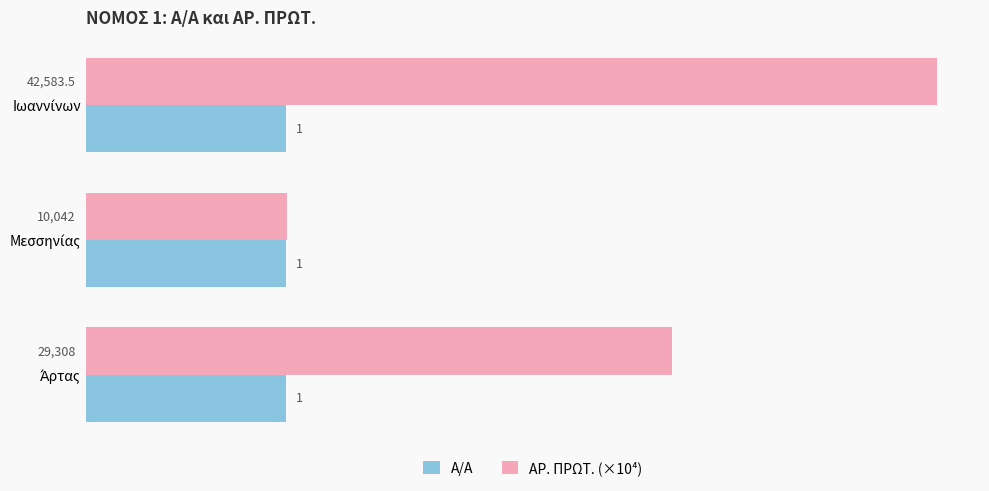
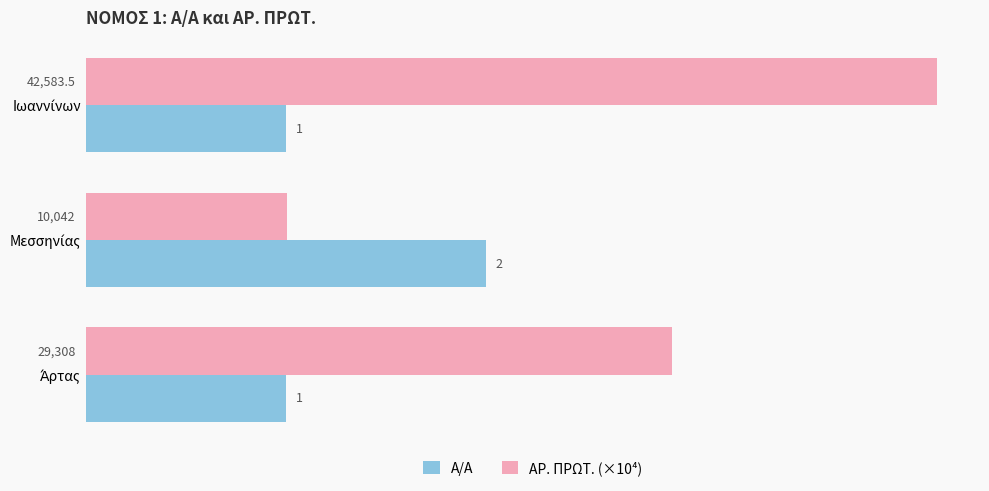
  {
    "Α/Α": {
      "Ιωαννίνων": 1,
-     "Μεσσηνίας": 1,
+     "Μεσσηνίας": 2,
      "Άρτας": 1
    }
  }
